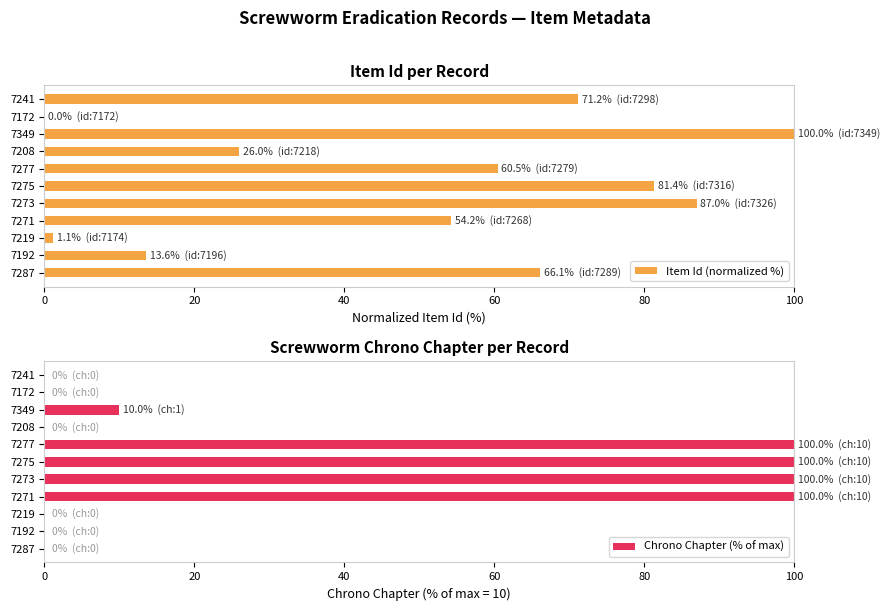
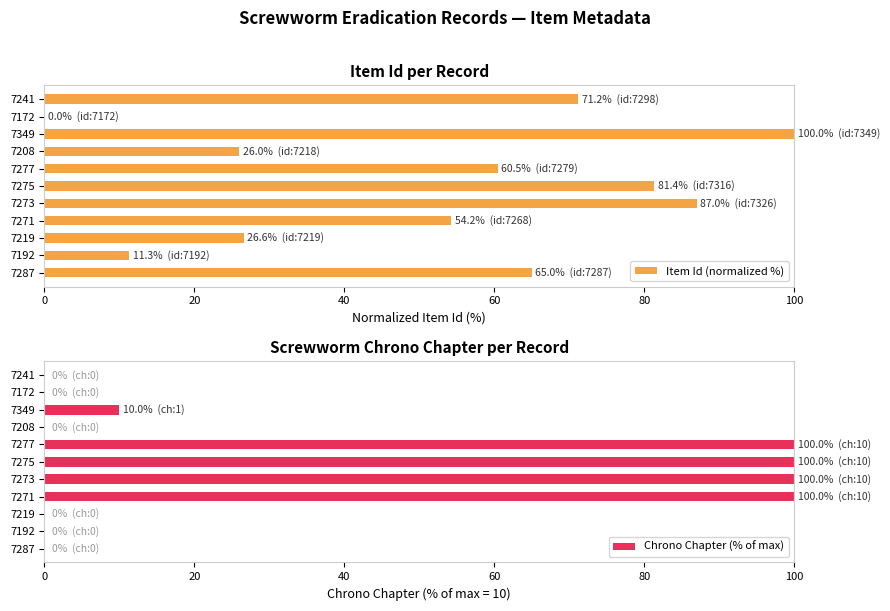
  {
    "Item Id per Record": {
      "7241": "71.2%",
      "7172": "0.0%",
      "7349": "100.0%",
      "7208": "26.0%",
      "7277": "60.5%",
      "7275": "81.4%",
      "7273": "87.0%",
      "7271": "54.2%",
-     "7219": "1.1% (id:7174)",
-     "7192": "13.6% (id:7196)",
-     "7287": "66.1% (id:7289)"
+     "7219": "26.6% (id:7219)",
+     "7192": "11.3% (id:7192)",
+     "7287": "65.0% (id:7287)"
    },
    "Screwworm Chrono Chapter per Record": {
      "7241": "0%",
      "7172": "0%",
      "7349": "10.0%",
      "7208": "0%",
      "7277": "100.0%",
      "7275": "100.0%",
      "7273": "100.0%",
      "7271": "100.0%",
      "7219": "0%",
      "7192": "0%",
      "7287": "0%"
    }
  }
